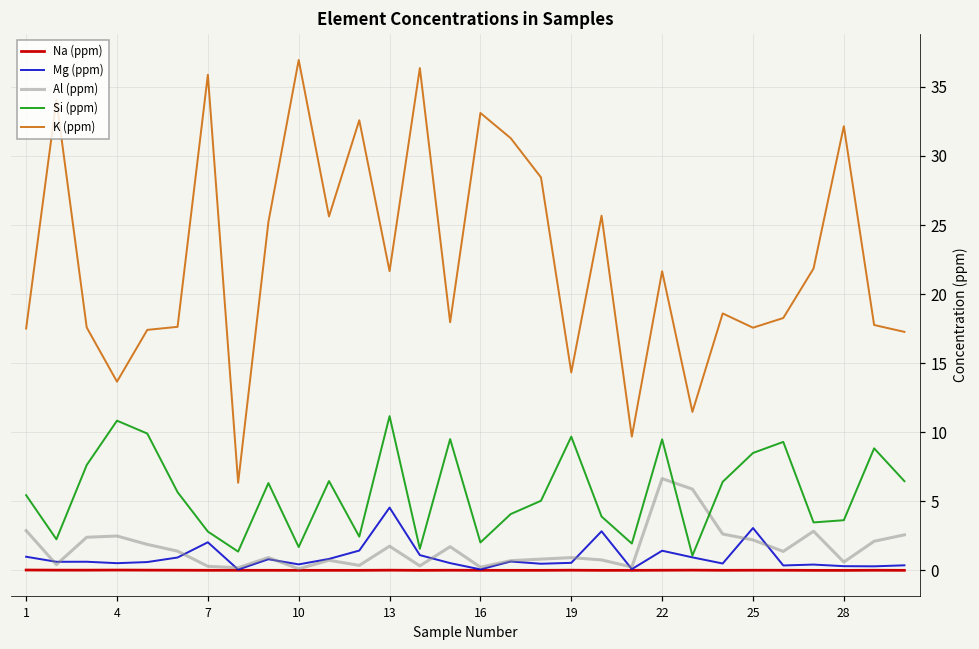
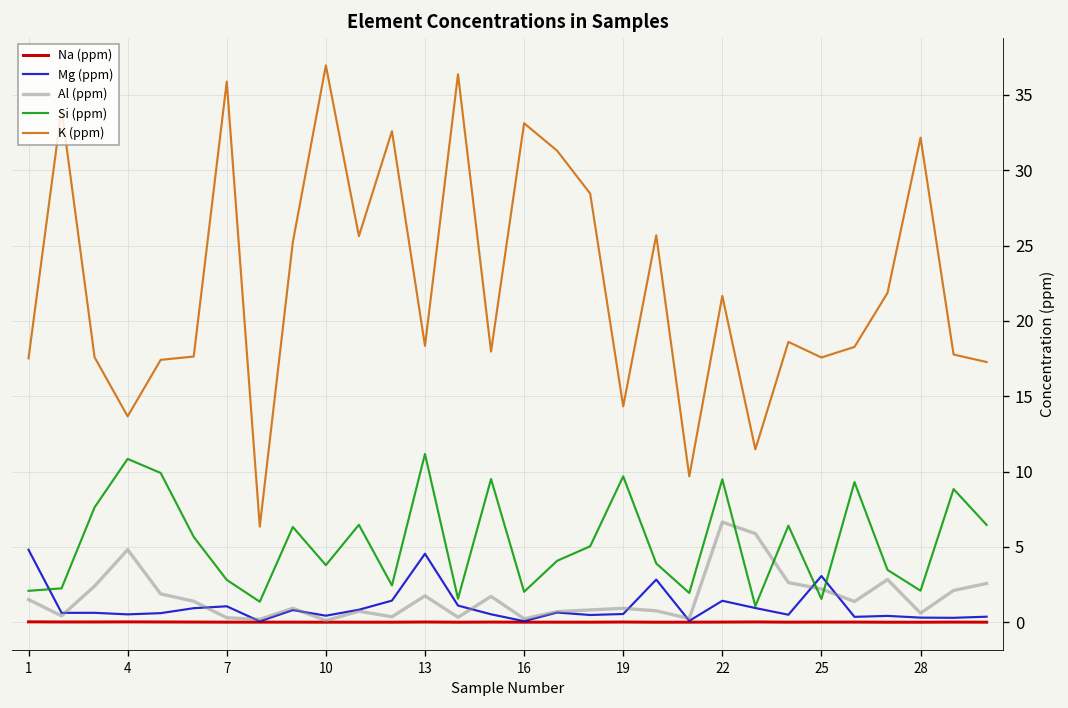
  {
    "Na (ppm)": {
      "1": 0.0,
      "4": 0.0,
      "7": 0.0,
      "13": 0.0,
      "19": 0.0,
      "22": 0.0,
      "25": 0.0,
      "28": 0.0
    },
    "Mg (ppm)": {
-     "1": 1.0,
+     "1": 4.8,
      "4": 0.5,
-     "7": 2.0,
+     "7": 1.1,
      "10": 0.4,
      "13": 4.5,
      "19": 0.5,
      "22": 1.4,
      "25": 3.1,
      "28": 0.3
    },
    "Al (ppm)": {
-     "1": 2.9,
-     "4": 2.5,
+     "1": 1.5,
+     "4": 4.8,
      "7": 0.3,
      "13": 1.8,
      "19": 0.9,
      "22": 6.6,
      "25": 2.2,
      "28": 0.6
    },
    "Si (ppm)": {
-     "1": 5.4,
+     "1": 2.1,
      "4": 10.8,
      "7": 2.8,
-     "10": 1.7,
+     "10": 3.8,
      "13": 11.2,
      "16": 2.0,
      "19": 9.7,
      "22": 9.5,
-     "25": 8.5,
-     "28": 3.6
+     "25": 1.5,
+     "28": 2.1
    },
    "K (ppm)": {
      "1": 17.5,
      "4": 13.7,
      "7": 35.9,
      "10": 36.9,
-     "13": 21.7,
+     "13": 18.3,
      "16": 33.1,
      "19": 14.3,
      "22": 21.7,
      "25": 17.6,
      "28": 32.2
    }
  }
